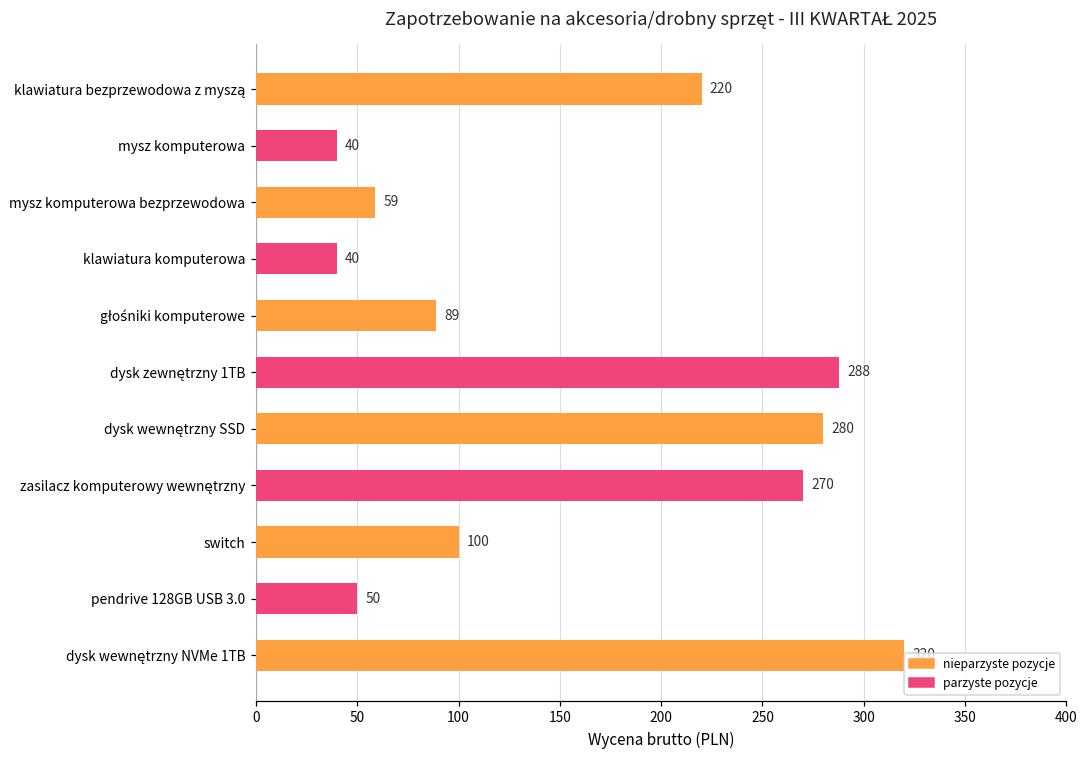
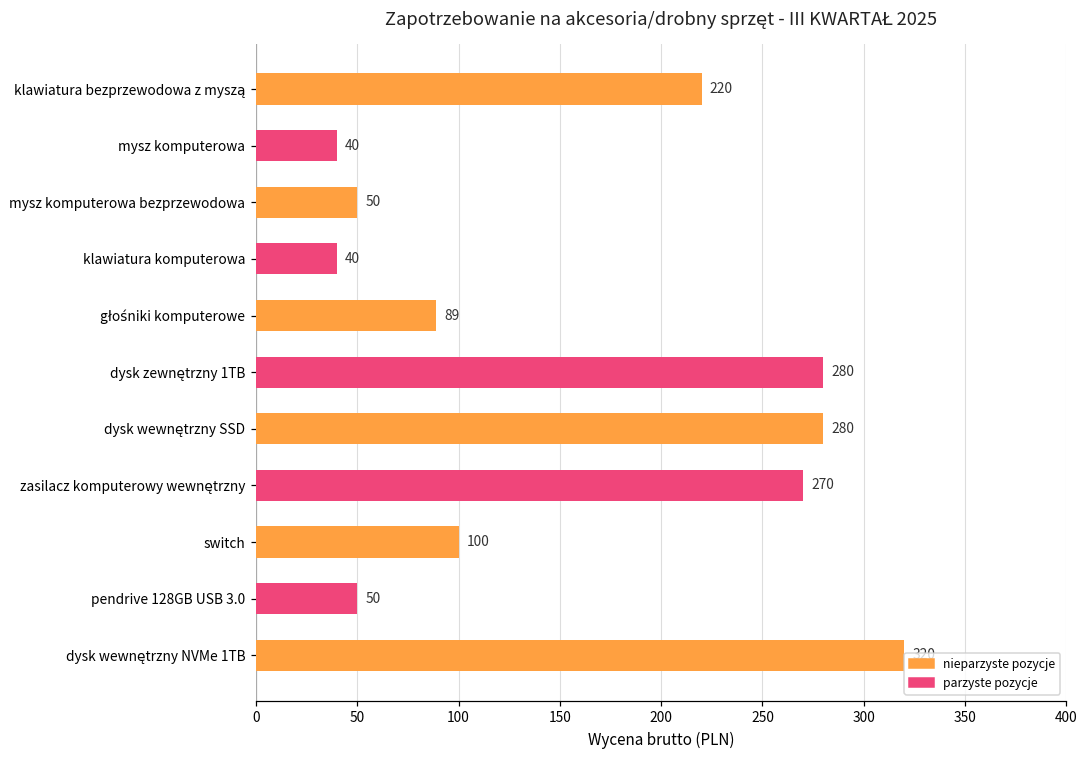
  {
    "klawiatura bezprzewodowa z myszą": 220,
    "mysz komputerowa": 40,
-   "mysz komputerowa bezprzewodowa": 59,
+   "mysz komputerowa bezprzewodowa": 50,
    "klawiatura komputerowa": 40,
    "głośniki komputerowe": 89,
-   "dysk zewnętrzny 1TB": 288,
+   "dysk zewnętrzny 1TB": 280,
    "dysk wewnętrzny SSD": 280,
    "zasilacz komputerowy wewnętrzny": 270,
    "switch": 100,
    "pendrive 128GB USB 3.0": 50
  }
